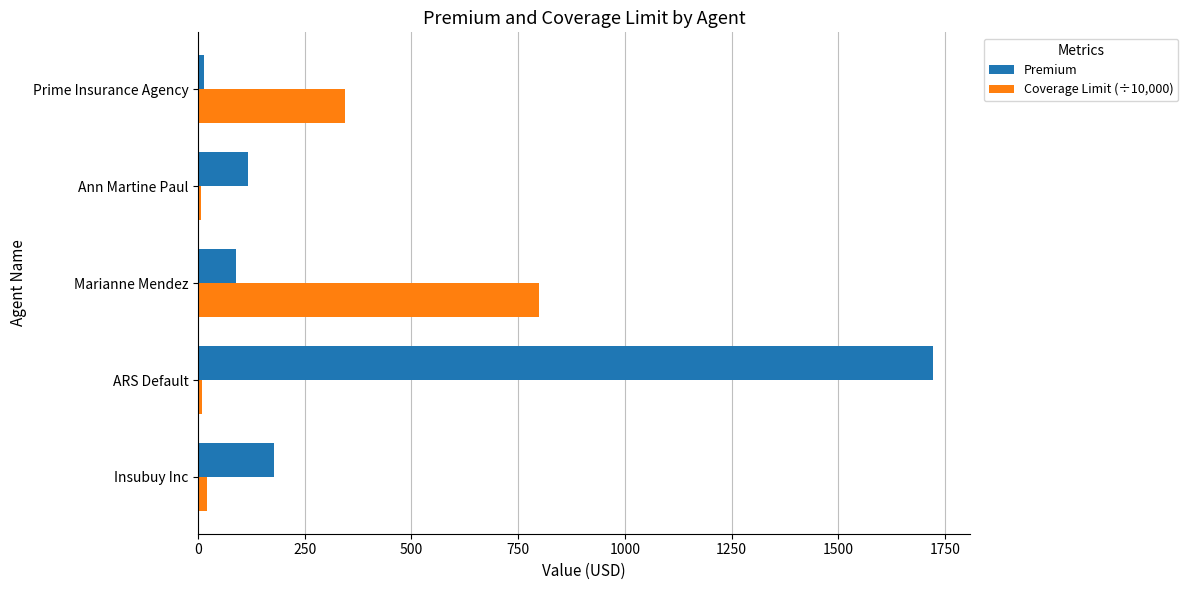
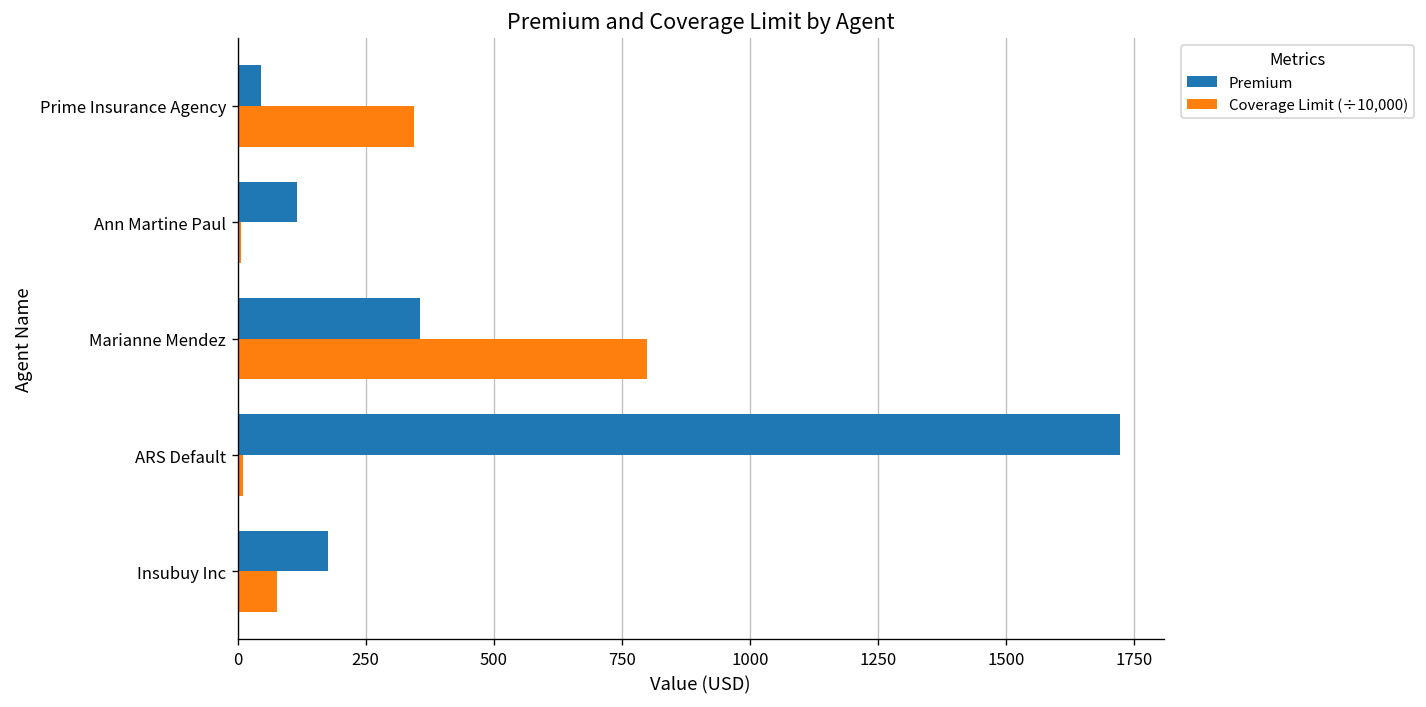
  {
    "Premium": {
-     "Prime Insurance Agency": 20,
+     "Prime Insurance Agency": 50,
      "Ann Martine Paul": 120,
-     "Marianne Mendez": 90,
+     "Marianne Mendez": 360,
      "ARS Default": 1720,
      "Insubuy Inc": 180
    },
    "Coverage Limit (÷10,000)": {
      "Prime Insurance Agency": 340,
      "Ann Martine Paul": 10,
      "Marianne Mendez": 800,
      "ARS Default": 10,
-     "Insubuy Inc": 20
+     "Insubuy Inc": 80
    }
  }
